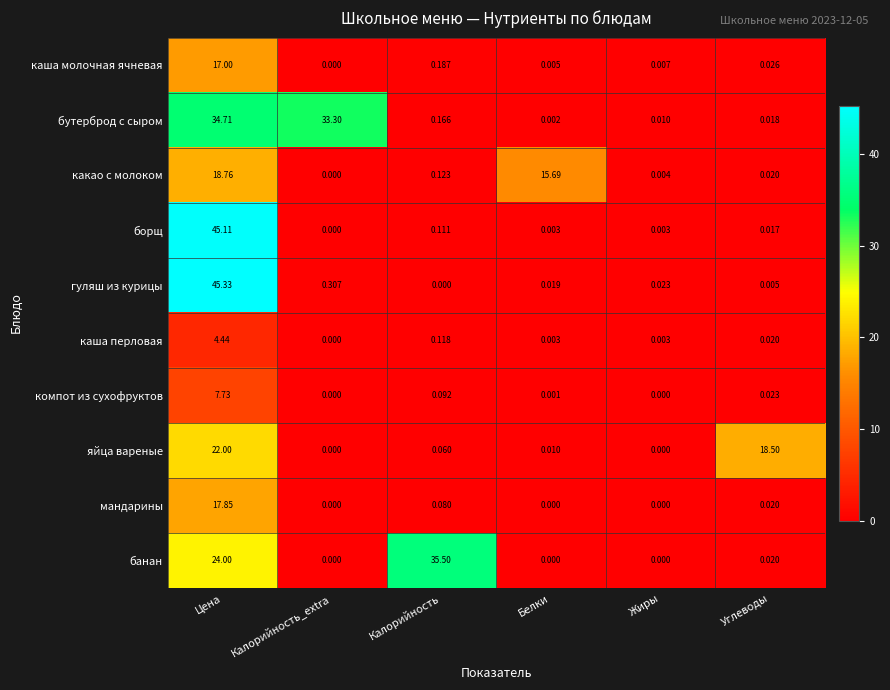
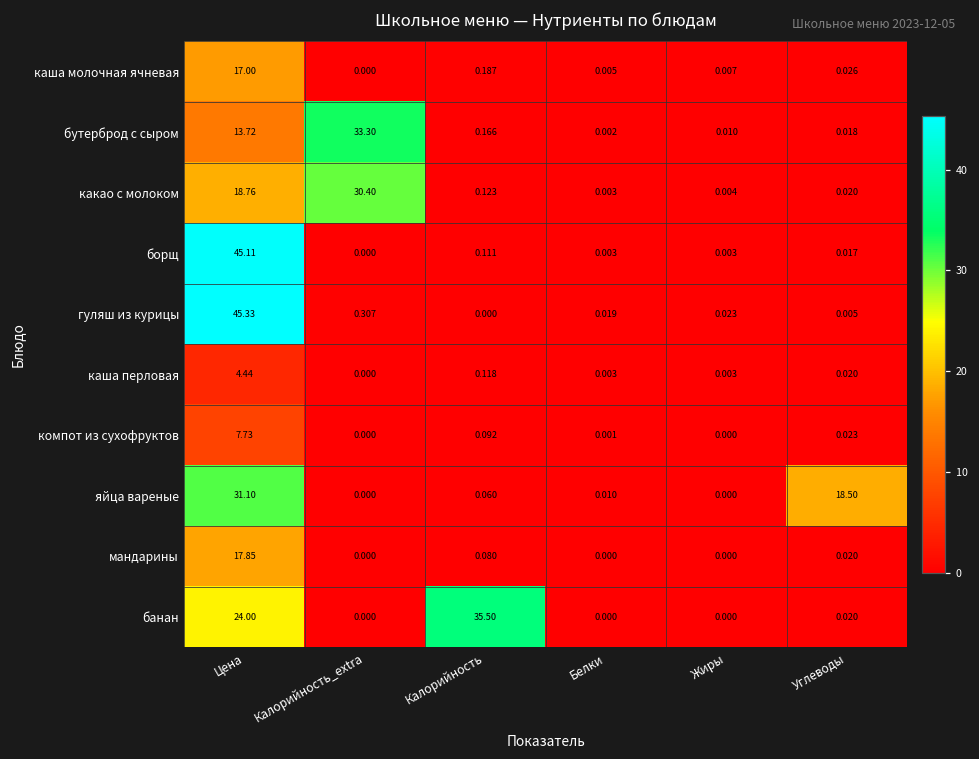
  {
    "каша молочная ячневая": {
      "Цена": 17.00,
      "Калорийность_extra": 0.000,
      "Калорийность": 0.187,
      "Белки": 0.005,
      "Жиры": 0.007,
      "Углеводы": 0.026
    },
    "бутерброд с сыром": {
-     "Цена": 34.71,
+     "Цена": 13.72,
      "Калорийность_extra": 33.30,
      "Калорийность": 0.166,
      "Белки": 0.002,
      "Жиры": 0.010,
      "Углеводы": 0.018
    },
    "какао с молоком": {
      "Цена": 18.76,
-     "Калорийность_extra": 0.000,
+     "Калорийность_extra": 30.40,
      "Калорийность": 0.123,
-     "Белки": 15.69,
+     "Белки": 0.003,
      "Жиры": 0.004,
      "Углеводы": 0.020
    },
    "борщ": {
      "Цена": 45.11,
      "Калорийность_extra": 0.000,
      "Калорийность": 0.111,
      "Белки": 0.003,
      "Жиры": 0.003,
      "Углеводы": 0.017
    },
    "гуляш из курицы": {
      "Цена": 45.33,
      "Калорийность_extra": 0.307,
      "Калорийность": 0.000,
      "Белки": 0.019,
      "Жиры": 0.023,
      "Углеводы": 0.005
    },
    "каша перловая": {
      "Цена": 4.44,
      "Калорийность_extra": 0.000,
      "Калорийность": 0.118,
      "Белки": 0.003,
      "Жиры": 0.003,
      "Углеводы": 0.020
    },
    "компот из сухофруктов": {
      "Цена": 7.73,
      "Калорийность_extra": 0.000,
      "Калорийность": 0.092,
      "Белки": 0.001,
      "Жиры": 0.000,
      "Углеводы": 0.023
    },
    "яйца вареные": {
-     "Цена": 22.00,
+     "Цена": 31.10,
      "Калорийность_extra": 0.000,
      "Калорийность": 0.060,
      "Белки": 0.010,
      "Жиры": 0.000,
      "Углеводы": 18.50
    },
    "мандарины": {
      "Цена": 17.85,
      "Калорийность_extra": 0.000,
      "Калорийность": 0.080,
      "Белки": 0.000,
      "Жиры": 0.000,
      "Углеводы": 0.020
    },
    "банан": {
      "Цена": 24.00,
      "Калорийность_extra": 0.000,
      "Калорийность": 35.50,
      "Белки": 0.000,
      "Жиры": 0.000,
      "Углеводы": 0.020
    }
  }
